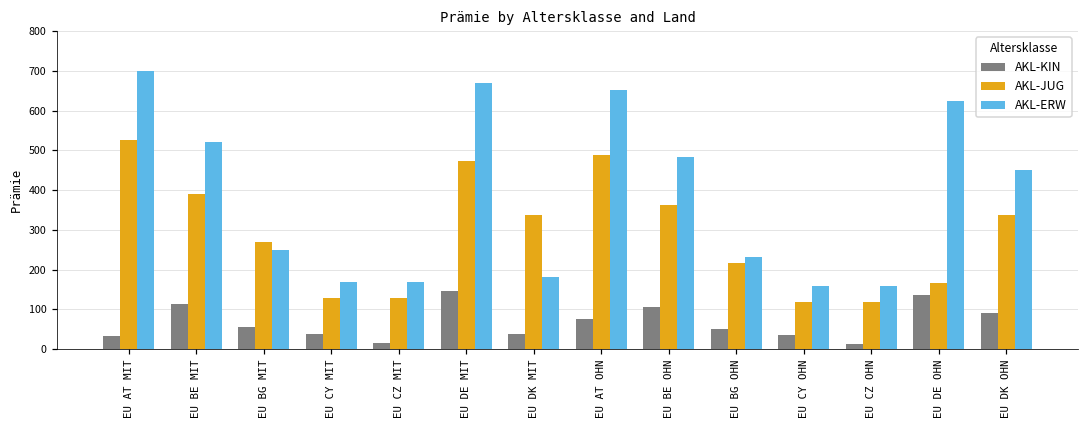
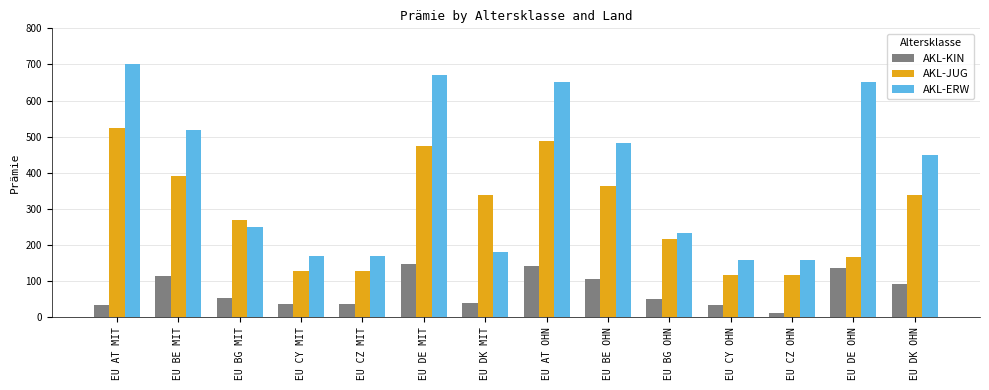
  {
    "AKL-KIN": {
      "EU AT MIT": 30,
      "EU BE MIT": 110,
      "EU BG MIT": 60,
      "EU CY MIT": 40,
-     "EU CZ MIT": 10,
+     "EU CZ MIT": 40,
      "EU DE MIT": 150,
      "EU DK MIT": 40,
-     "EU AT OHN": 80,
+     "EU AT OHN": 140,
      "EU BE OHN": 110,
      "EU BG OHN": 50,
      "EU CY OHN": 30,
      "EU CZ OHN": 10,
      "EU DE OHN": 140,
      "EU DK OHN": 90
    },
    "AKL-JUG": {
      "EU AT MIT": 530,
      "EU BE MIT": 390,
      "EU BG MIT": 270,
      "EU CY MIT": 130,
      "EU CZ MIT": 130,
      "EU DE MIT": 470,
      "EU DK MIT": 340,
      "EU AT OHN": 490,
      "EU BE OHN": 360,
      "EU BG OHN": 220,
      "EU CY OHN": 120,
      "EU CZ OHN": 120,
      "EU DE OHN": 170,
      "EU DK OHN": 340
    },
    "AKL-ERW": {
      "EU AT MIT": 700,
      "EU BE MIT": 520,
      "EU BG MIT": 250,
      "EU CY MIT": 170,
      "EU CZ MIT": 170,
      "EU DE MIT": 670,
      "EU DK MIT": 180,
      "EU AT OHN": 650,
      "EU BE OHN": 480,
      "EU BG OHN": 230,
      "EU CY OHN": 160,
      "EU CZ OHN": 160,
-     "EU DE OHN": 620,
+     "EU DE OHN": 650,
      "EU DK OHN": 450
    }
  }
